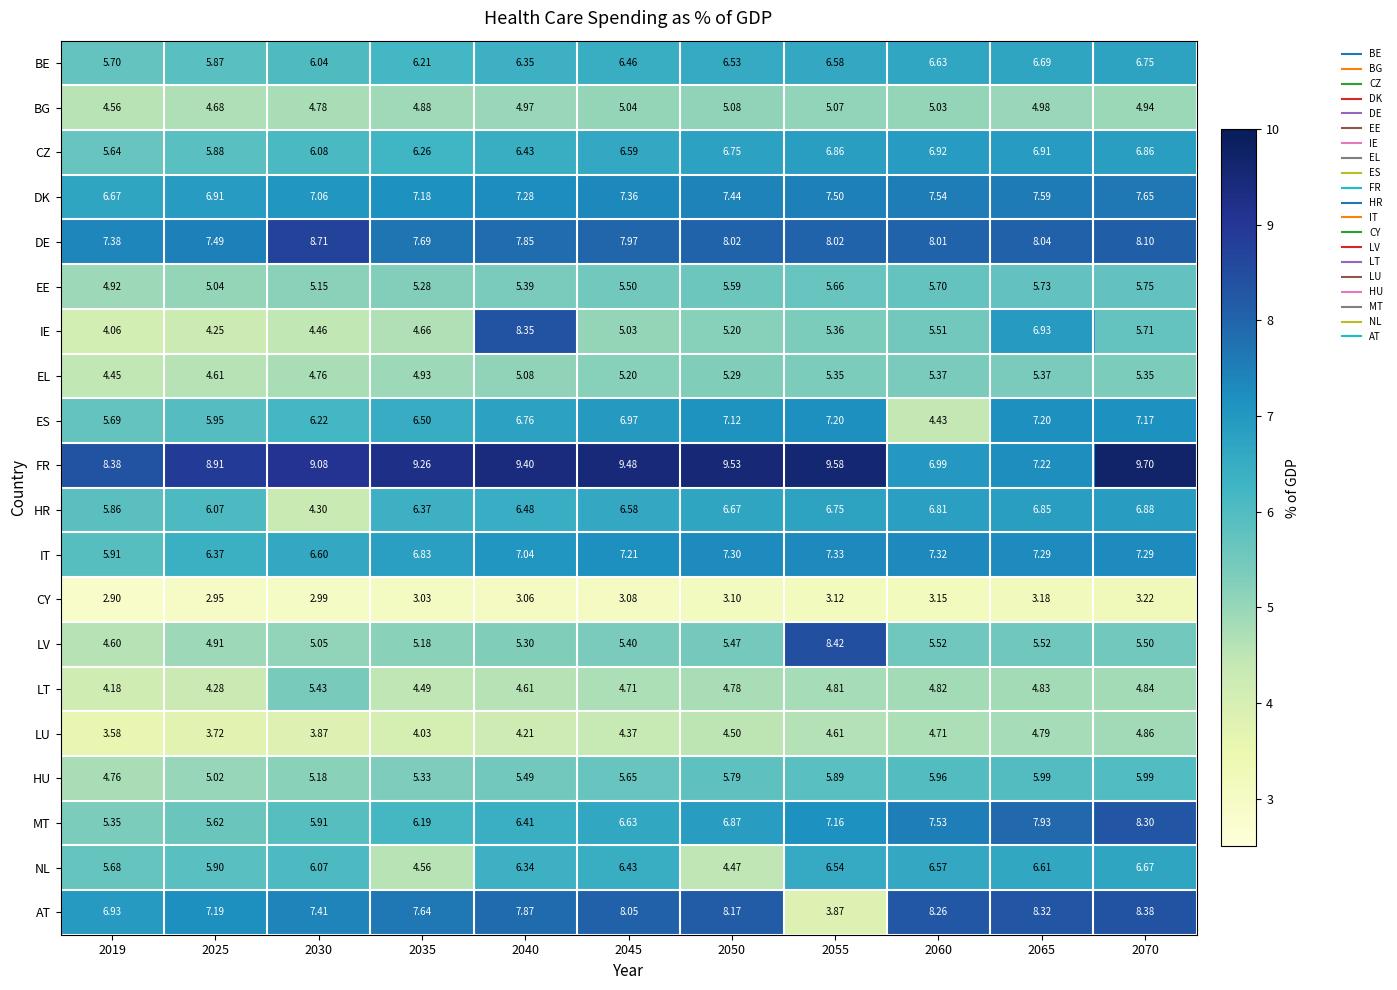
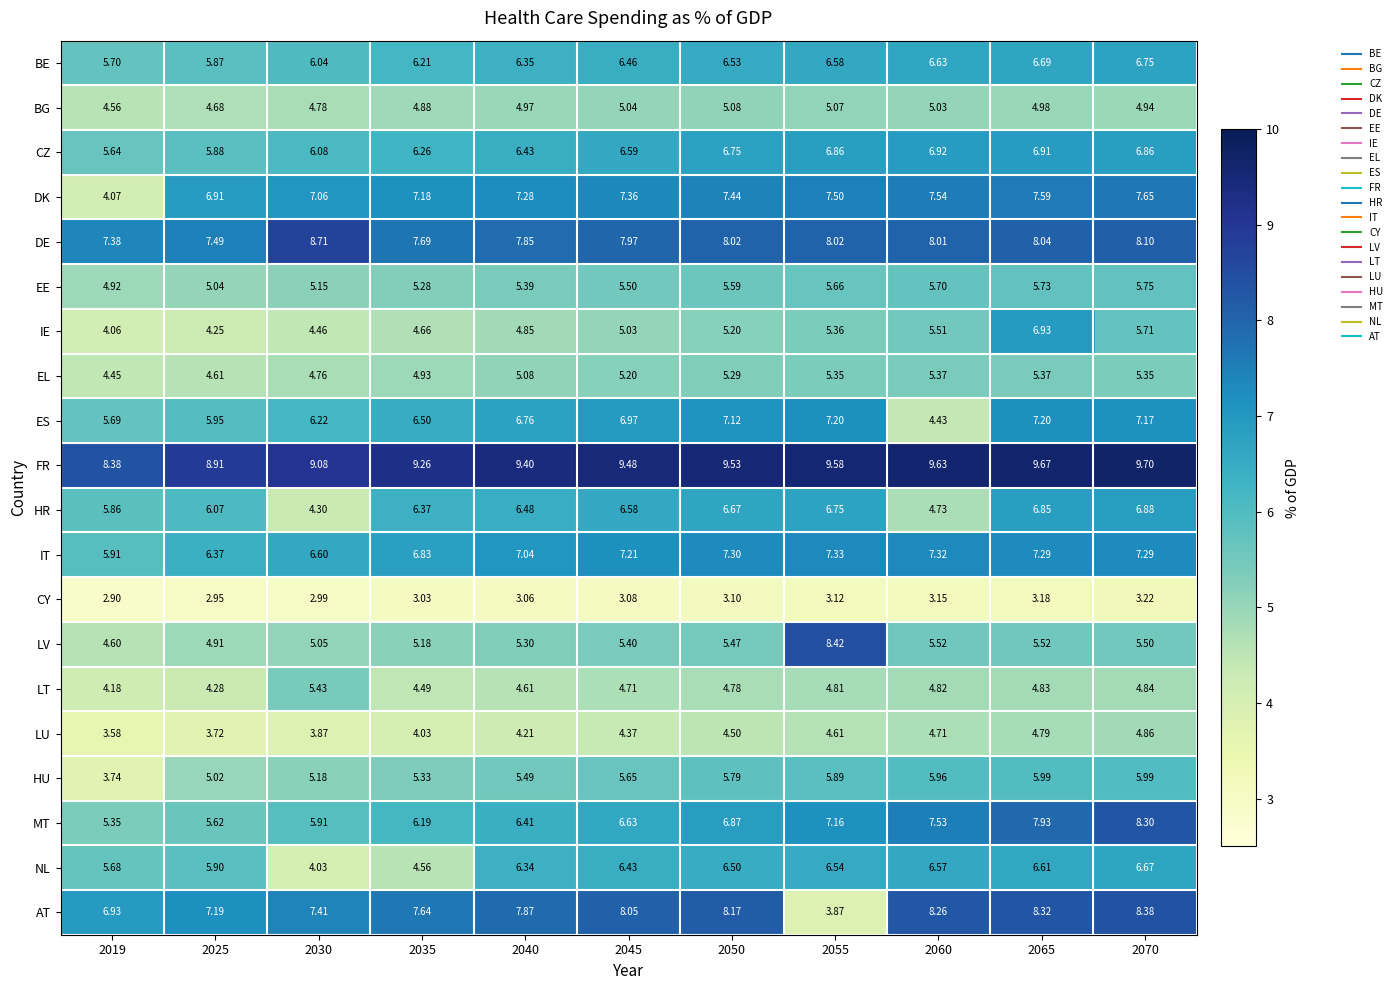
  {
    "DK": {
-     "2019": 6.67,
+     "2019": 4.07,
      "2025": 6.91,
      "2030": 7.06,
      "2035": 7.18,
      "2040": 7.28,
      "2045": 7.36,
      "2050": 7.44,
      "2055": 7.50,
      "2060": 7.54,
      "2065": 7.59,
      "2070": 7.65
    },
    "IE": {
      "2019": 4.06,
      "2025": 4.25,
      "2030": 4.46,
      "2035": 4.66,
-     "2040": 8.35,
+     "2040": 4.85,
      "2045": 5.03,
      "2050": 5.20,
      "2055": 5.36,
      "2060": 5.51,
      "2065": 6.93,
      "2070": 5.71
    },
    "FR": {
      "2019": 8.38,
      "2025": 8.91,
      "2030": 9.08,
      "2035": 9.26,
      "2040": 9.40,
      "2045": 9.48,
      "2050": 9.53,
      "2055": 9.58,
-     "2060": 6.99,
-     "2065": 7.22,
+     "2060": 9.63,
+     "2065": 9.67,
      "2070": 9.70
    },
    "HR": {
      "2019": 5.86,
      "2025": 6.07,
      "2030": 4.30,
      "2035": 6.37,
      "2040": 6.48,
      "2045": 6.58,
      "2050": 6.67,
      "2055": 6.75,
-     "2060": 6.81,
+     "2060": 4.73,
      "2065": 6.85,
      "2070": 6.88
    },
    "HU": {
-     "2019": 4.76,
+     "2019": 3.74,
      "2025": 5.02,
      "2030": 5.18,
      "2035": 5.33,
      "2040": 5.49,
      "2045": 5.65,
      "2050": 5.79,
      "2055": 5.89,
      "2060": 5.96,
      "2065": 5.99,
      "2070": 5.99
    },
    "NL": {
      "2019": 5.68,
      "2025": 5.90,
-     "2030": 6.07,
+     "2030": 4.03,
      "2035": 4.56,
      "2040": 6.34,
      "2045": 6.43,
-     "2050": 4.47,
+     "2050": 6.50,
      "2055": 6.54,
      "2060": 6.57,
      "2065": 6.61,
      "2070": 6.67
    }
  }
